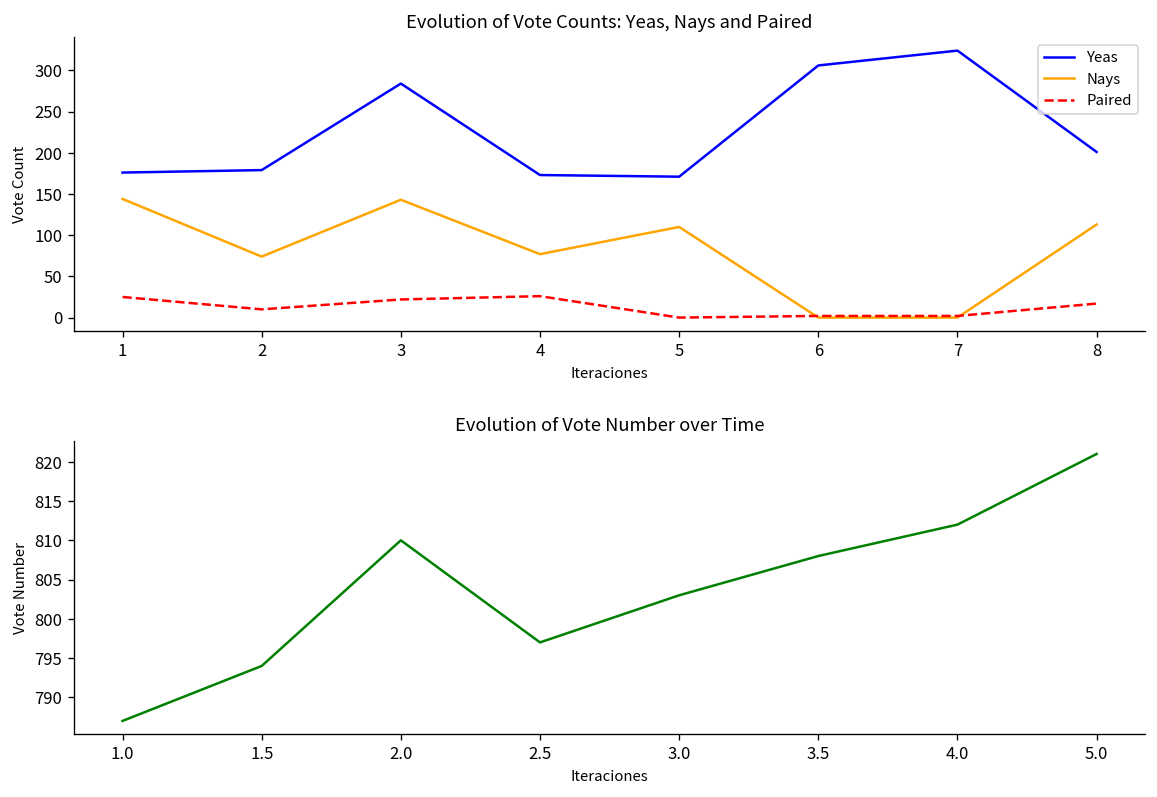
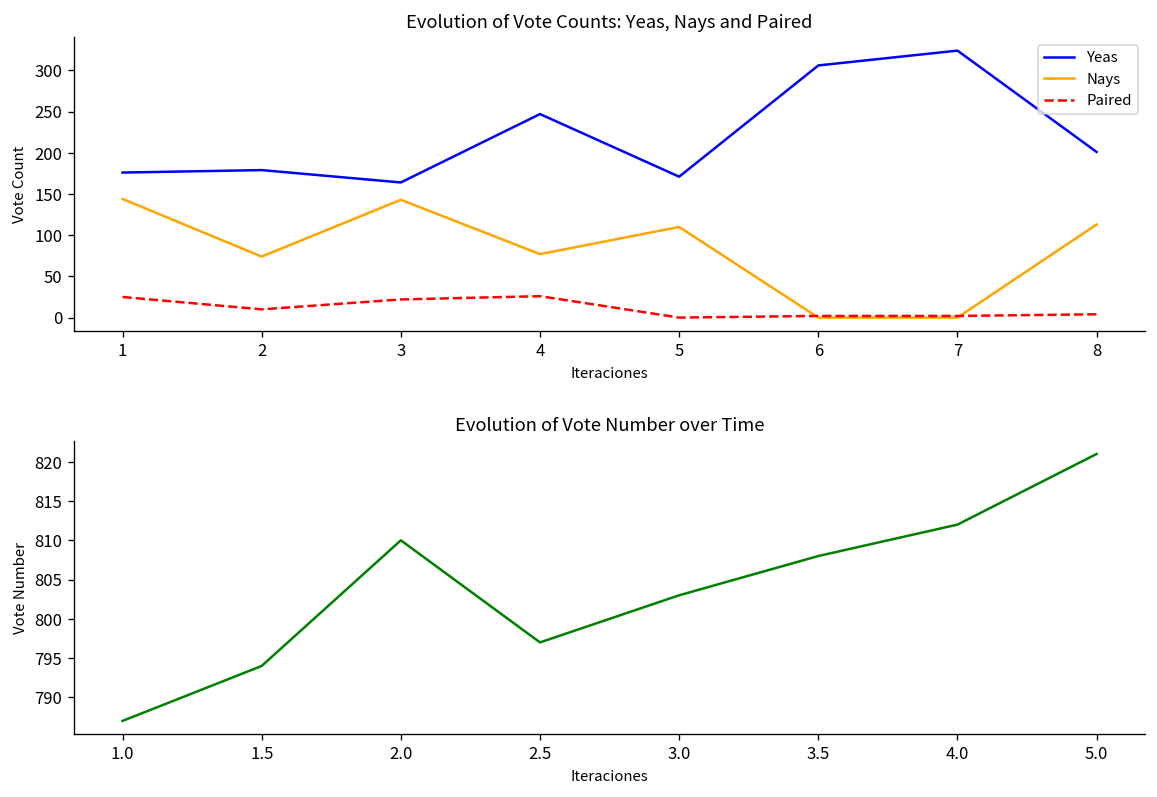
  {
    "Evolution of Vote Counts: Yeas, Nays and Paired": {
      "Yeas": {
        "1": 180,
        "2": 180,
-       "3": 280,
-       "4": 170,
+       "3": 160,
+       "4": 250,
        "5": 170,
        "6": 310,
        "7": 320,
        "8": 200
      },
      "Nays": {
        "1": 140,
        "2": 70,
        "3": 140,
        "4": 80,
        "5": 110,
        "8": 110
      },
      "Paired": {
        "1": 30,
        "2": 10,
        "3": 20,
        "4": 30,
        "5": 0,
-       "8": 20
+       "8": 0
      }
    },
    "Evolution of Vote Number over Time": {
      "1.0": 787,
      "1.5": 794,
      "2.0": 810,
      "2.5": 797,
      "3.0": 803,
      "3.5": 808,
      "4.0": 812,
      "5.0": 821
    }
  }
